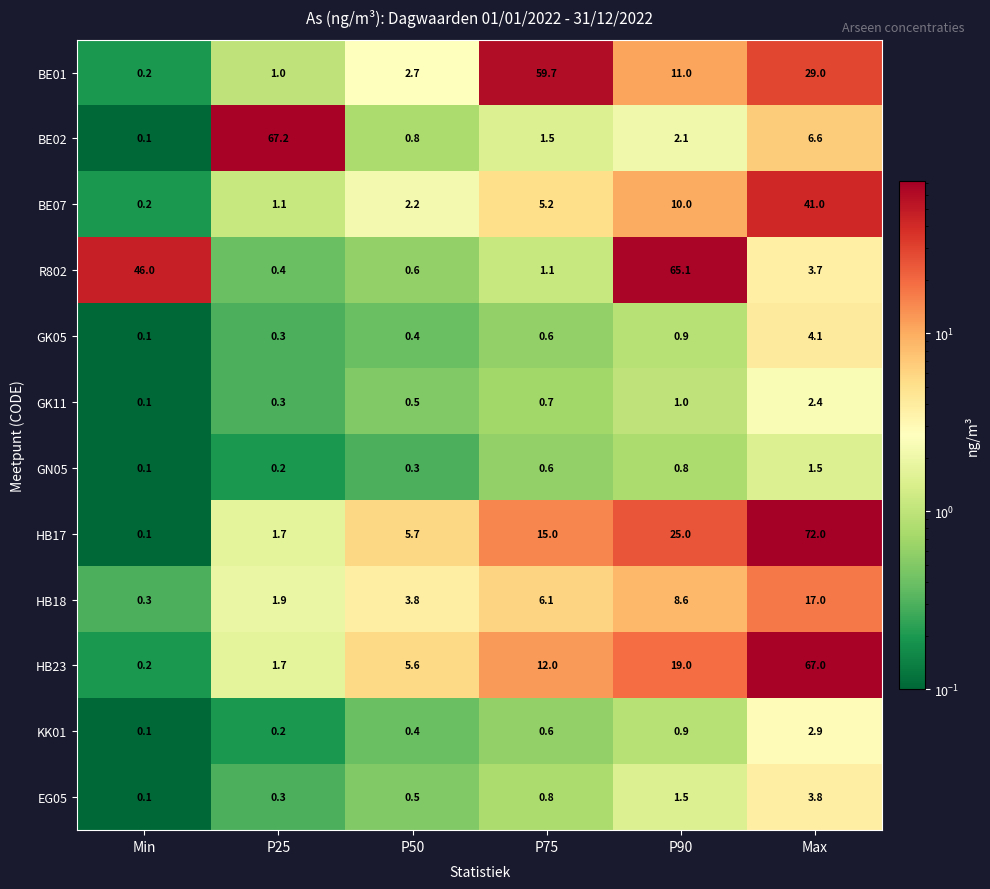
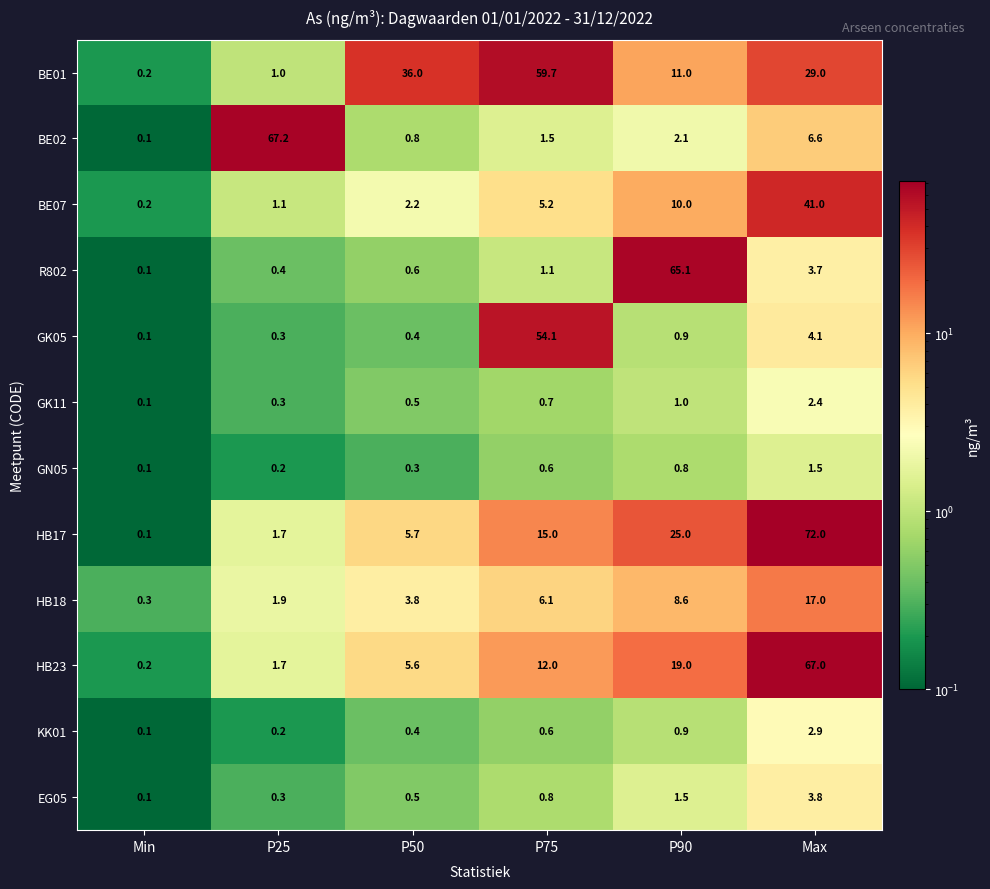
  {
    "BE01": {
      "Min": 0.2,
      "P25": 1.0,
-     "P50": 2.7,
+     "P50": 36.0,
      "P75": 59.7,
      "P90": 11.0,
      "Max": 29.0
    },
    "BE02": {
      "Min": 0.1,
      "P25": 67.2,
      "P50": 0.8,
      "P75": 1.5,
      "P90": 2.1,
      "Max": 6.6
    },
    "BE07": {
      "Min": 0.2,
      "P25": 1.1,
      "P50": 2.2,
      "P75": 5.2,
      "P90": 10.0,
      "Max": 41.0
    },
    "R802": {
-     "Min": 46.0,
+     "Min": 0.1,
      "P25": 0.4,
      "P50": 0.6,
      "P75": 1.1,
      "P90": 65.1,
      "Max": 3.7
    },
    "GK05": {
      "Min": 0.1,
      "P25": 0.3,
      "P50": 0.4,
-     "P75": 0.6,
+     "P75": 54.1,
      "P90": 0.9,
      "Max": 4.1
    },
    "GK11": {
      "Min": 0.1,
      "P25": 0.3,
      "P50": 0.5,
      "P75": 0.7,
      "P90": 1.0,
      "Max": 2.4
    },
    "GN05": {
      "Min": 0.1,
      "P25": 0.2,
      "P50": 0.3,
      "P75": 0.6,
      "P90": 0.8,
      "Max": 1.5
    },
    "HB17": {
      "Min": 0.1,
      "P25": 1.7,
      "P50": 5.7,
      "P75": 15.0,
      "P90": 25.0,
      "Max": 72.0
    },
    "HB18": {
      "Min": 0.3,
      "P25": 1.9,
      "P50": 3.8,
      "P75": 6.1,
      "P90": 8.6,
      "Max": 17.0
    },
    "HB23": {
      "Min": 0.2,
      "P25": 1.7,
      "P50": 5.6,
      "P75": 12.0,
      "P90": 19.0,
      "Max": 67.0
    },
    "KK01": {
      "Min": 0.1,
      "P25": 0.2,
      "P50": 0.4,
      "P75": 0.6,
      "P90": 0.9,
      "Max": 2.9
    },
    "EG05": {
      "Min": 0.1,
      "P25": 0.3,
      "P50": 0.5,
      "P75": 0.8,
      "P90": 1.5,
      "Max": 3.8
    }
  }
